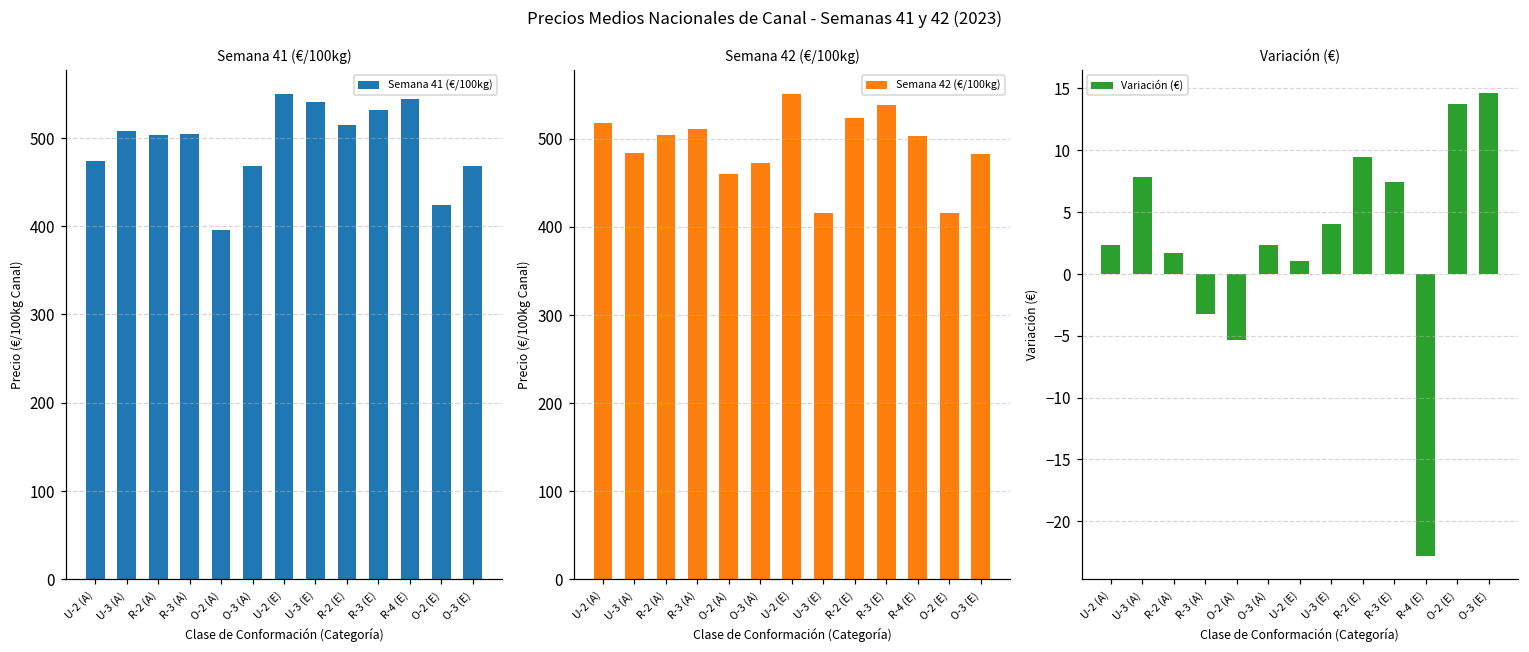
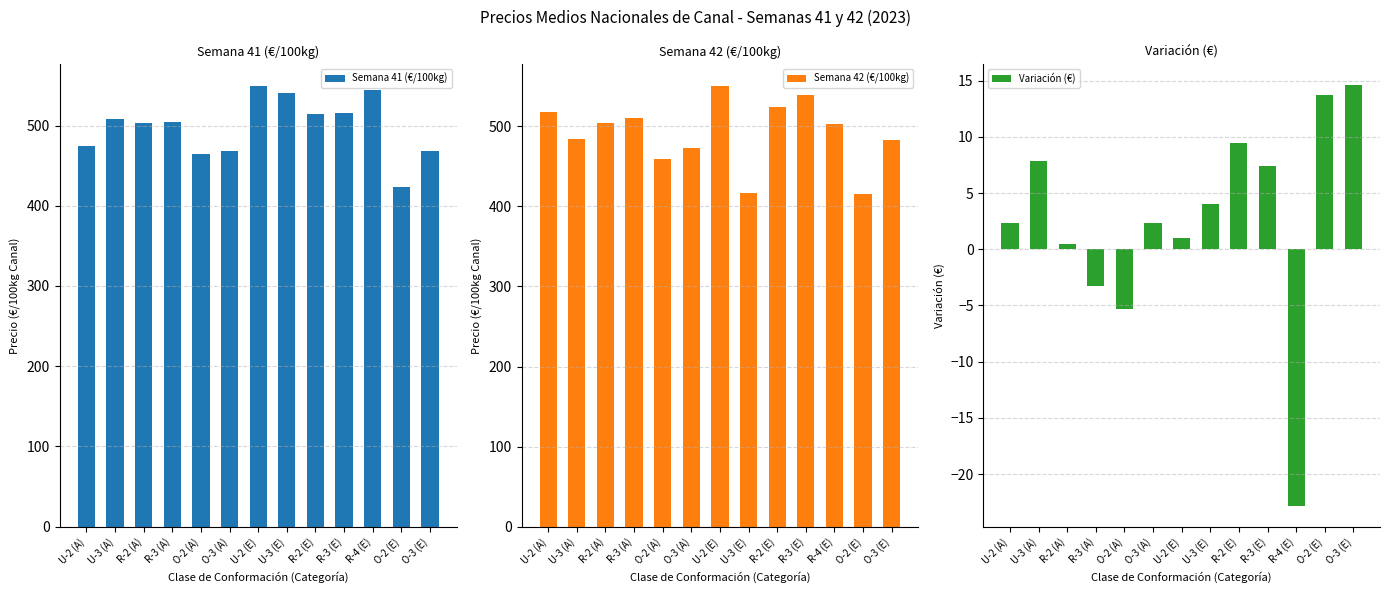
  {
    "Semana 41 (€/100kg)": {
      "U-2 (A)": 470,
      "U-3 (A)": 510,
      "R-2 (A)": 500,
      "R-3 (A)": 500,
-     "O-2 (A)": 390,
+     "O-2 (A)": 460,
      "O-3 (A)": 470,
      "U-2 (E)": 550,
      "U-3 (E)": 540,
      "R-2 (E)": 510,
-     "R-3 (E)": 530,
+     "R-3 (E)": 520,
      "R-4 (E)": 540,
      "O-2 (E)": 420,
      "O-3 (E)": 470
    },
    "Semana 42 (€/100kg)": {
      "U-2 (A)": 520,
      "U-3 (A)": 480,
      "R-2 (A)": 500,
      "R-3 (A)": 510,
      "O-2 (A)": 460,
      "O-3 (A)": 470,
      "U-2 (E)": 550,
      "U-3 (E)": 420,
      "R-2 (E)": 520,
      "R-3 (E)": 540,
      "R-4 (E)": 500,
      "O-2 (E)": 420,
      "O-3 (E)": 480
    },
    "Variación (€)": {
      "U-2 (A)": 2.3,
      "U-3 (A)": 7.8,
-     "R-2 (A)": 1.7,
+     "R-2 (A)": 0.5,
      "R-3 (A)": -3.3,
      "O-2 (A)": -5.3,
      "O-3 (A)": 2.4,
      "U-2 (E)": 1.0,
      "U-3 (E)": 4.1,
      "R-2 (E)": 9.4,
      "R-3 (E)": 7.4,
      "R-4 (E)": -22.8,
      "O-2 (E)": 13.7,
      "O-3 (E)": 14.6
    }
  }
